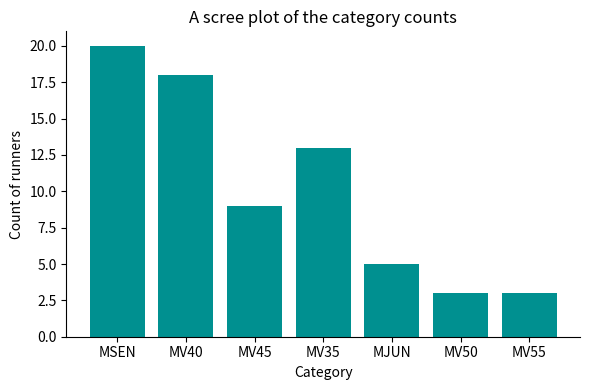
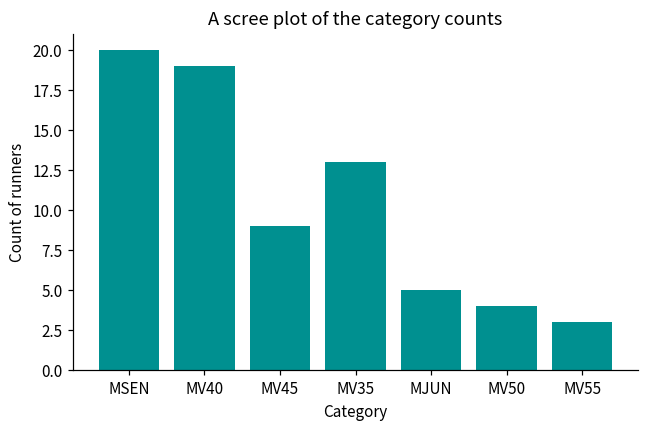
  {
    "MSEN": 20,
-   "MV40": 18,
+   "MV40": 19,
    "MV45": 9,
    "MV35": 13,
    "MJUN": 5,
-   "MV50": 3,
+   "MV50": 4,
    "MV55": 3
  }
